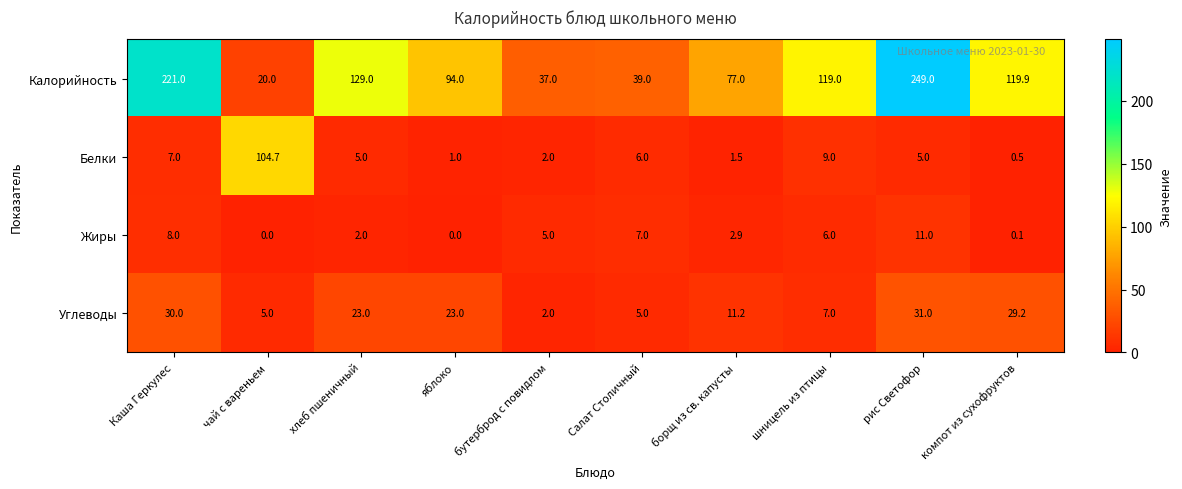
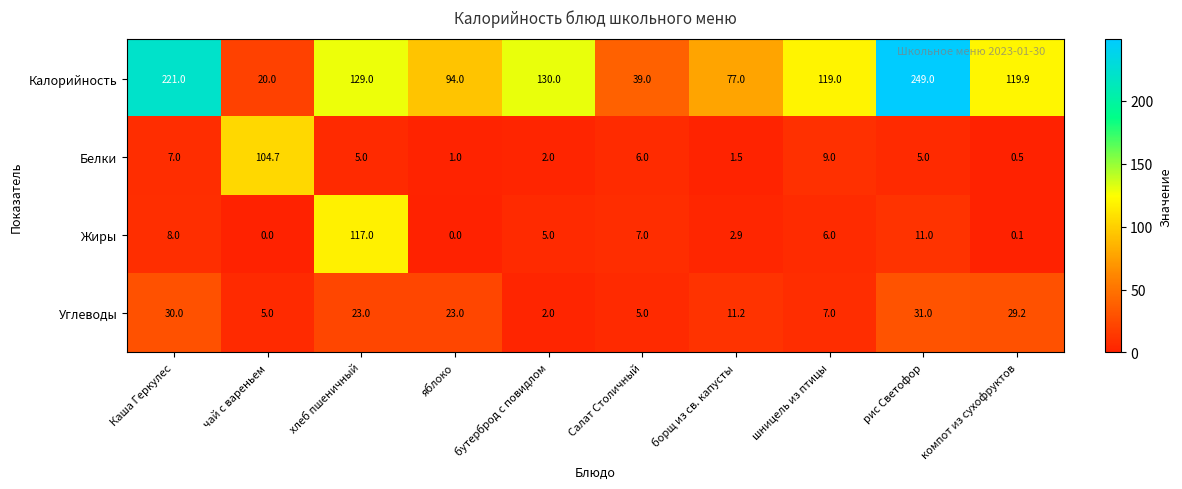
  {
    "Калорийность": {
      "Каша Геркулес": 221.0,
      "чай с вареньем": 20.0,
      "хлеб пшеничный": 129.0,
      "яблоко": 94.0,
-     "бутерброд с повидлом": 37.0,
+     "бутерброд с повидлом": 130.0,
      "Салат Столичный": 39.0,
      "борщ из св. капусты": 77.0,
      "шницель из птицы": 119.0,
      "рис Светофор": 249.0
    },
    "Белки": {
      "Каша Геркулес": 7.0,
      "чай с вареньем": 104.7,
      "хлеб пшеничный": 5.0,
      "яблоко": 1.0,
      "бутерброд с повидлом": 2.0,
      "Салат Столичный": 6.0,
      "борщ из св. капусты": 1.5,
      "шницель из птицы": 9.0,
      "рис Светофор": 5.0,
      "компот из сухофруктов": 0.5
    },
    "Жиры": {
      "Каша Геркулес": 8.0,
      "чай с вареньем": 0.0,
-     "хлеб пшеничный": 2.0,
+     "хлеб пшеничный": 117.0,
      "яблоко": 0.0,
      "бутерброд с повидлом": 5.0,
      "Салат Столичный": 7.0,
      "борщ из св. капусты": 2.9,
      "шницель из птицы": 6.0,
      "рис Светофор": 11.0,
      "компот из сухофруктов": 0.1
    },
    "Углеводы": {
      "Каша Геркулес": 30.0,
      "чай с вареньем": 5.0,
      "хлеб пшеничный": 23.0,
      "яблоко": 23.0,
      "бутерброд с повидлом": 2.0,
      "Салат Столичный": 5.0,
      "борщ из св. капусты": 11.2,
      "шницель из птицы": 7.0,
      "рис Светофор": 31.0,
      "компот из сухофруктов": 29.2
    }
  }
